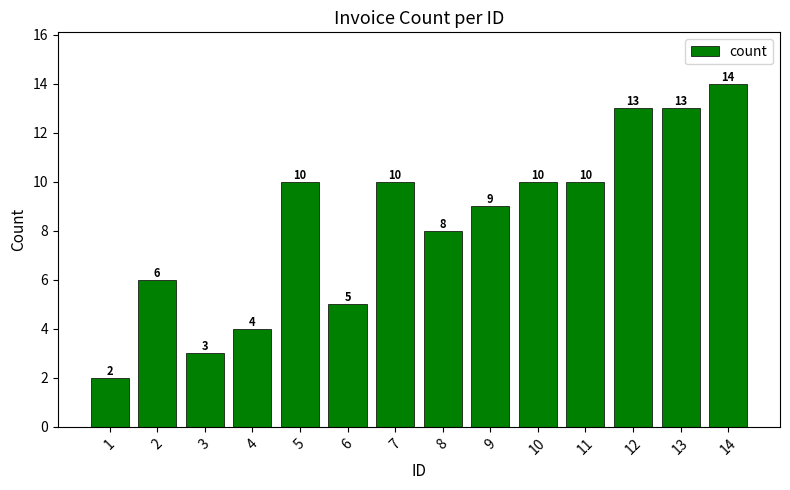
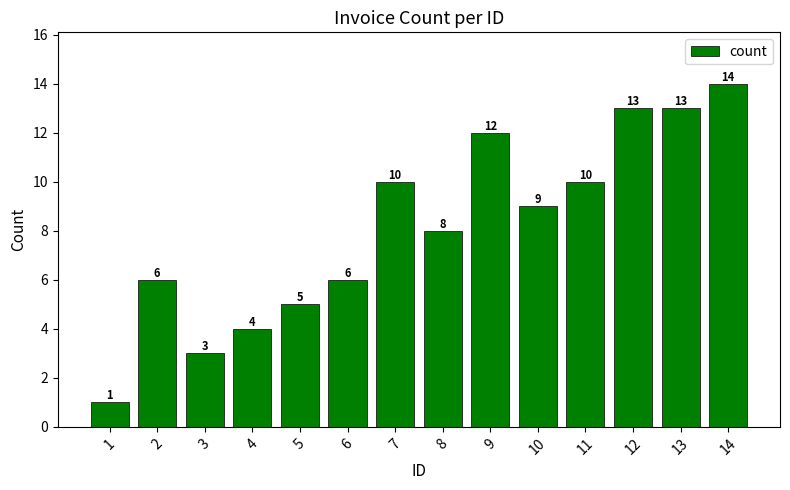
  {
-   "1": 2,
+   "1": 1,
    "2": 6,
    "3": 3,
    "4": 4,
-   "5": 10,
-   "6": 5,
+   "5": 5,
+   "6": 6,
    "7": 10,
    "8": 8,
-   "9": 9,
-   "10": 10,
+   "9": 12,
+   "10": 9,
    "11": 10,
    "12": 13,
    "13": 13,
    "14": 14
  }
